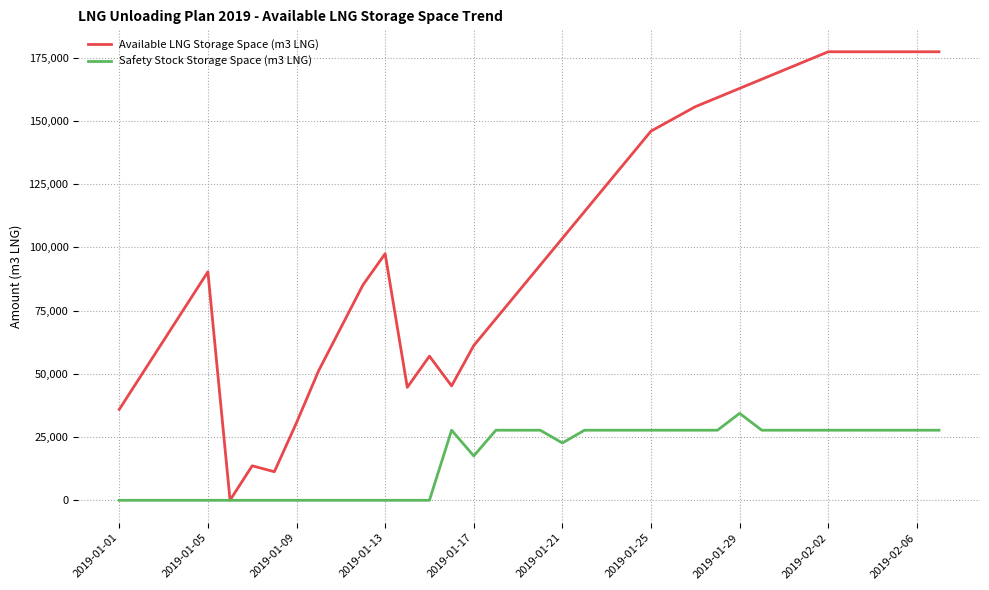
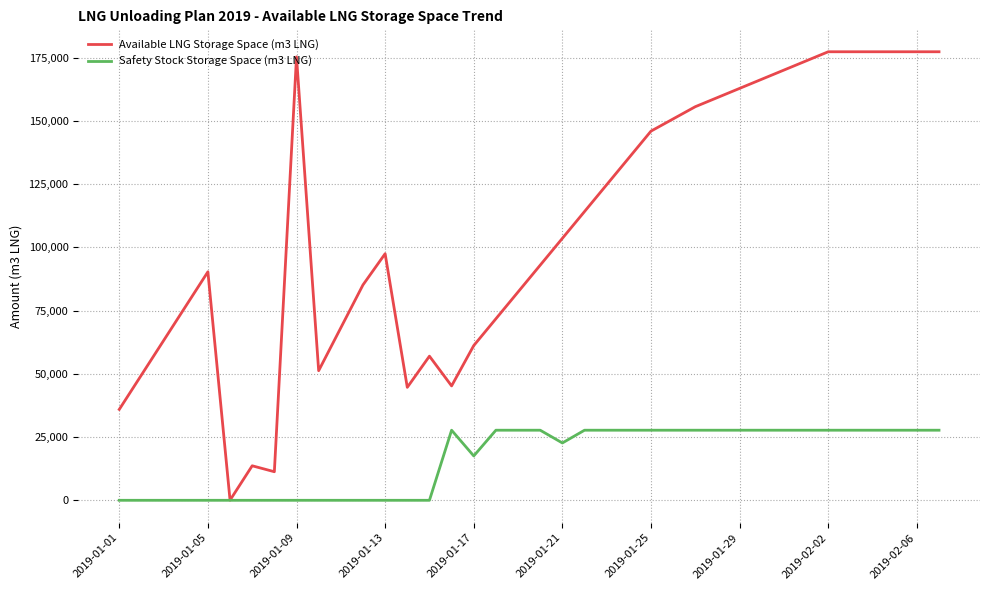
  {
    "Available LNG Storage Space (m3 LNG)": {
      "2019-01-01": "36,000",
      "2019-01-05": "90,000",
-     "2019-01-09": "31,000",
+     "2019-01-09": "175,000",
      "2019-01-13": "97,000",
      "2019-01-17": "61,000",
      "2019-01-21": "104,000",
      "2019-01-25": "146,000",
      "2019-01-29": "163,000",
      "2019-02-02": "177,000",
      "2019-02-06": "177,000"
    },
    "Safety Stock Storage Space (m3 LNG)": {
      "2019-01-01": "0",
      "2019-01-05": "0",
      "2019-01-09": "0",
      "2019-01-13": "0",
      "2019-01-17": "18,000",
      "2019-01-21": "23,000",
      "2019-01-25": "28,000",
-     "2019-01-29": "34,000",
+     "2019-01-29": "28,000",
      "2019-02-02": "28,000",
      "2019-02-06": "28,000"
    }
  }
